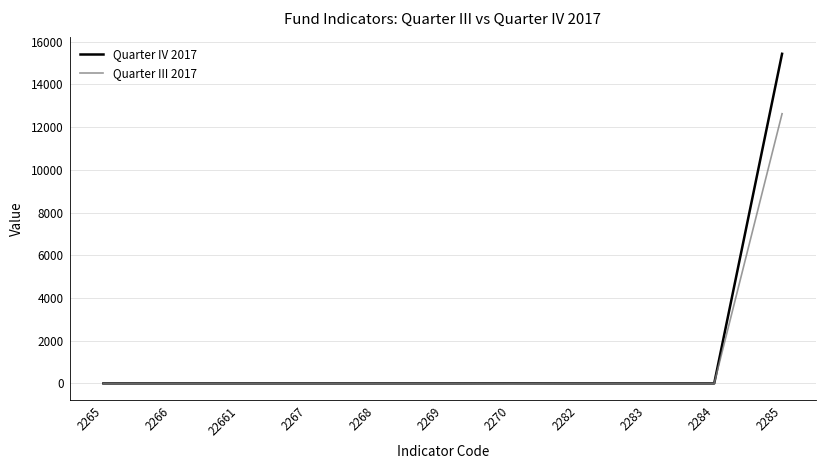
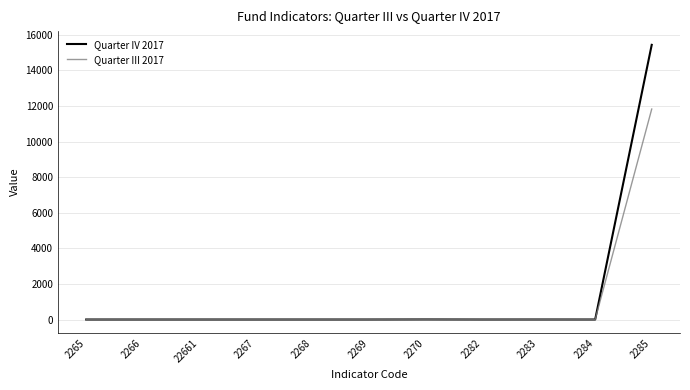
  {
    "Quarter IV 2017": {
      "2285": 15400
    },
    "Quarter III 2017": {
-     "2285": 12600
+     "2285": 11800
    }
  }
